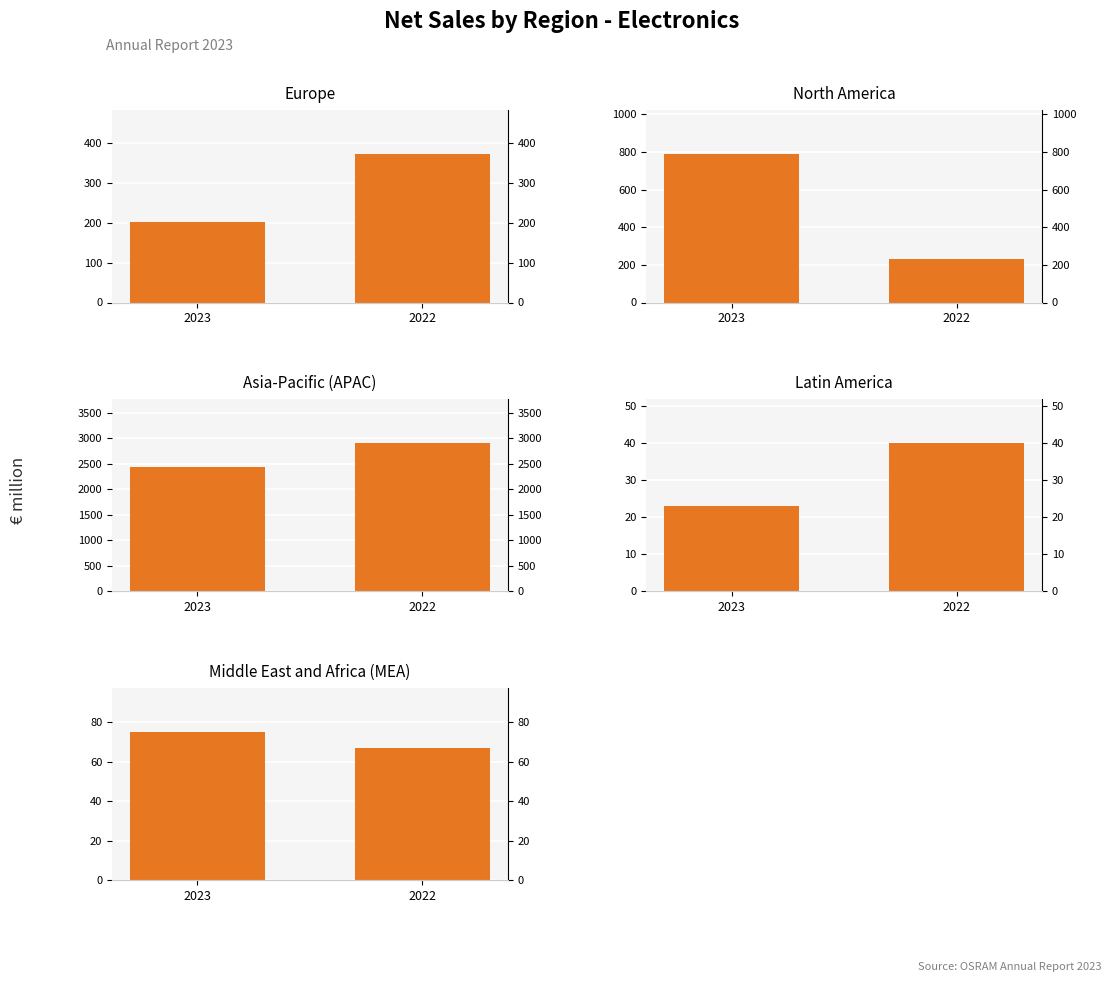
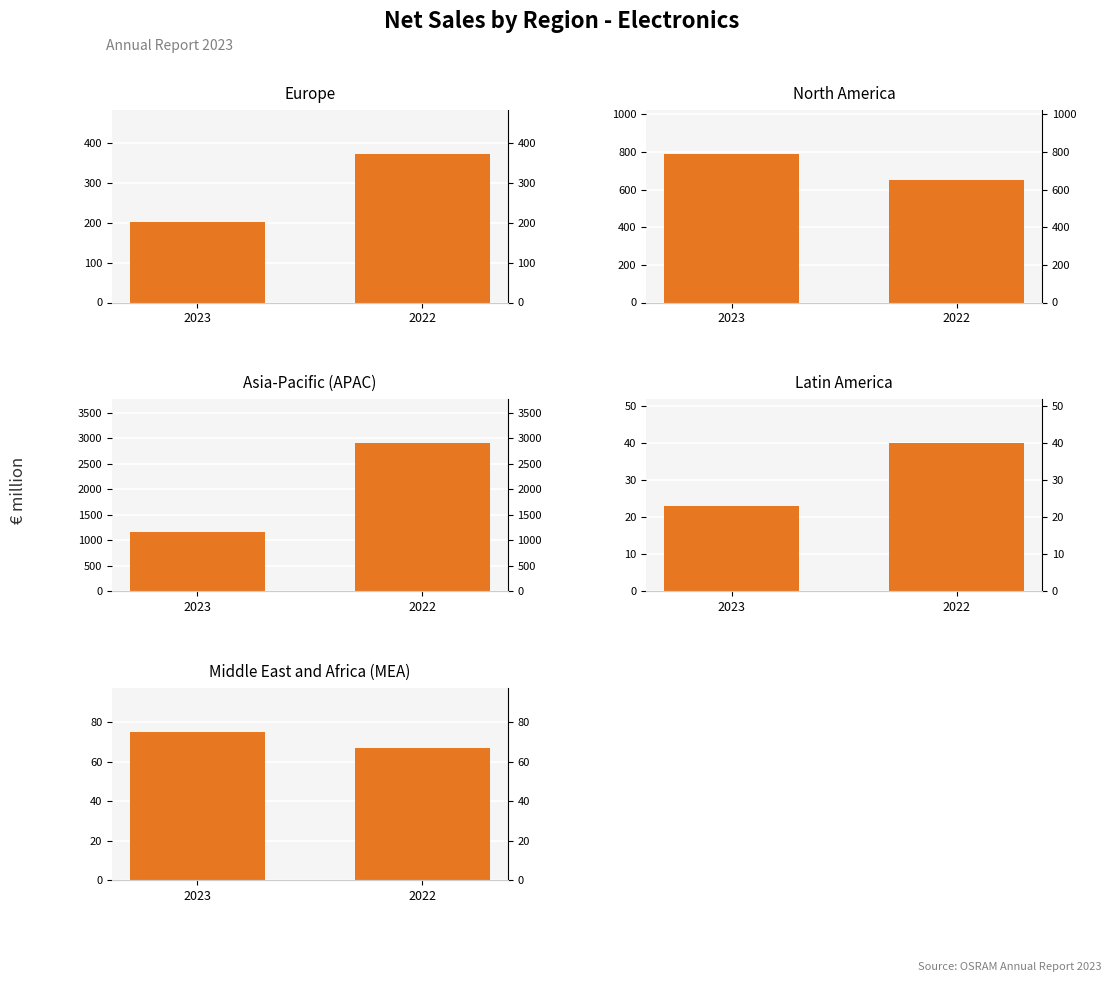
  {
    "Europe": {
      "2023": 200,
      "2022": 370
    },
    "North America": {
      "2023": 790,
-     "2022": 230
+     "2022": 650
    },
    "Asia-Pacific (APAC)": {
-     "2023": 2400,
+     "2023": 1200,
      "2022": 2900
    },
    "Latin America": {
      "2023": 23,
      "2022": 40
    },
    "Middle East and Africa (MEA)": {
      "2023": 75,
      "2022": 67
    }
  }
